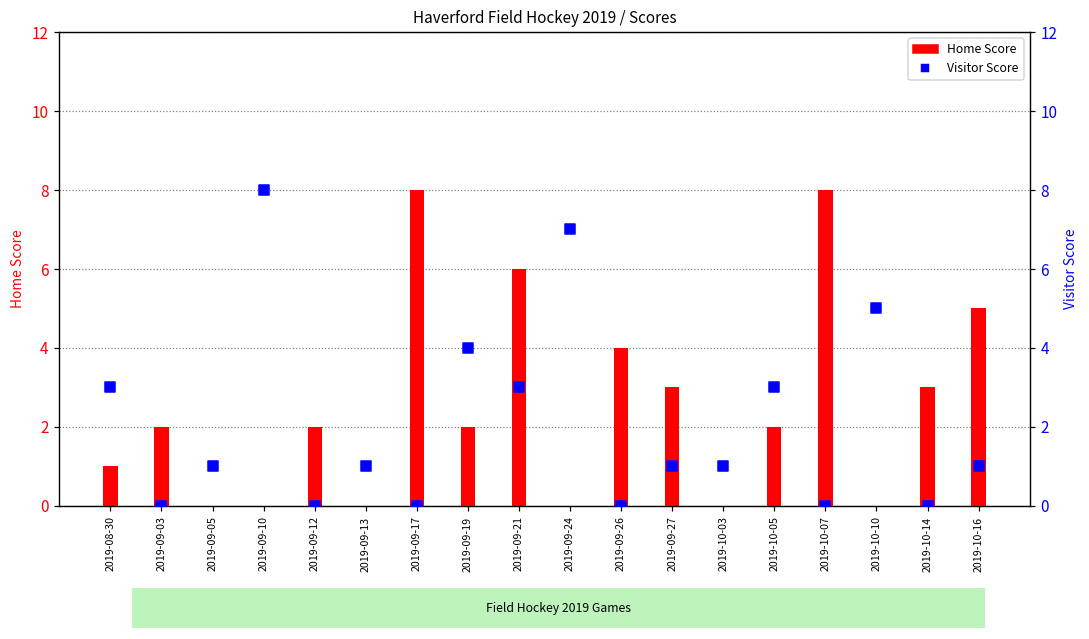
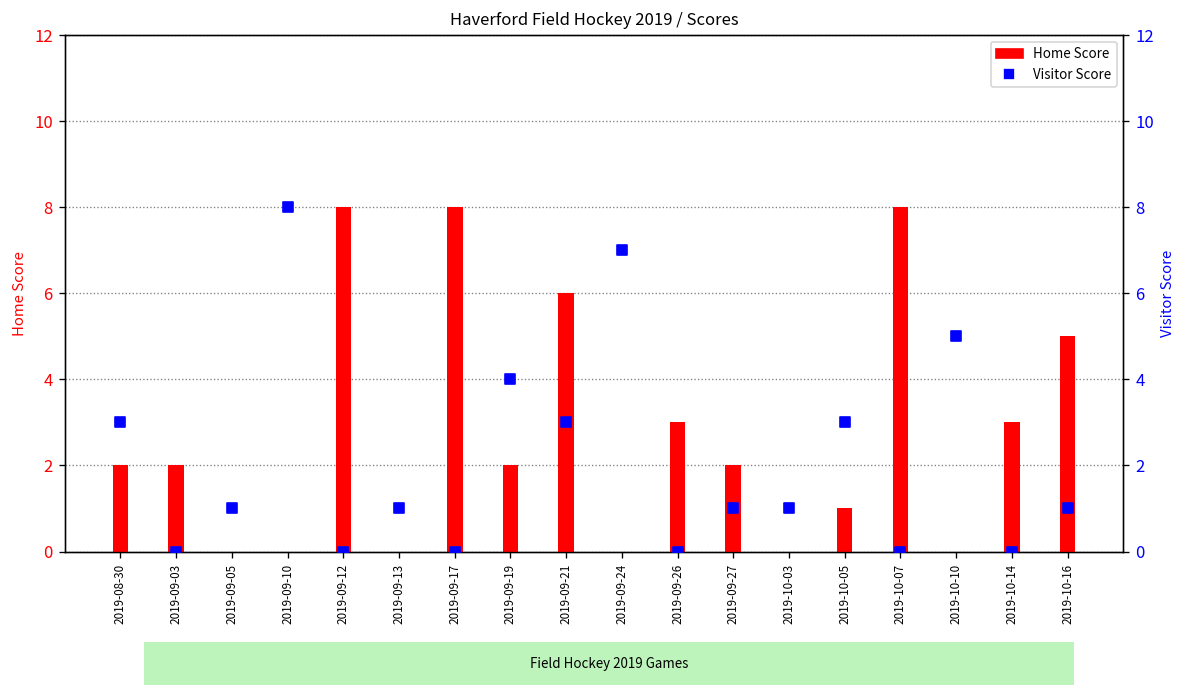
  {
    "Home Score": {
-     "2019-08-30": 1,
+     "2019-08-30": 2,
      "2019-09-03": 2,
      "2019-09-05": 0,
      "2019-09-10": 0,
-     "2019-09-12": 2,
+     "2019-09-12": 8,
      "2019-09-13": 0,
      "2019-09-17": 8,
      "2019-09-19": 2,
      "2019-09-21": 6,
      "2019-09-24": 0,
-     "2019-09-26": 4,
-     "2019-09-27": 3,
+     "2019-09-26": 3,
+     "2019-09-27": 2,
      "2019-10-03": 0,
-     "2019-10-05": 2,
+     "2019-10-05": 1,
      "2019-10-07": 8,
      "2019-10-10": 0,
      "2019-10-14": 3,
      "2019-10-16": 5
    }
  }
